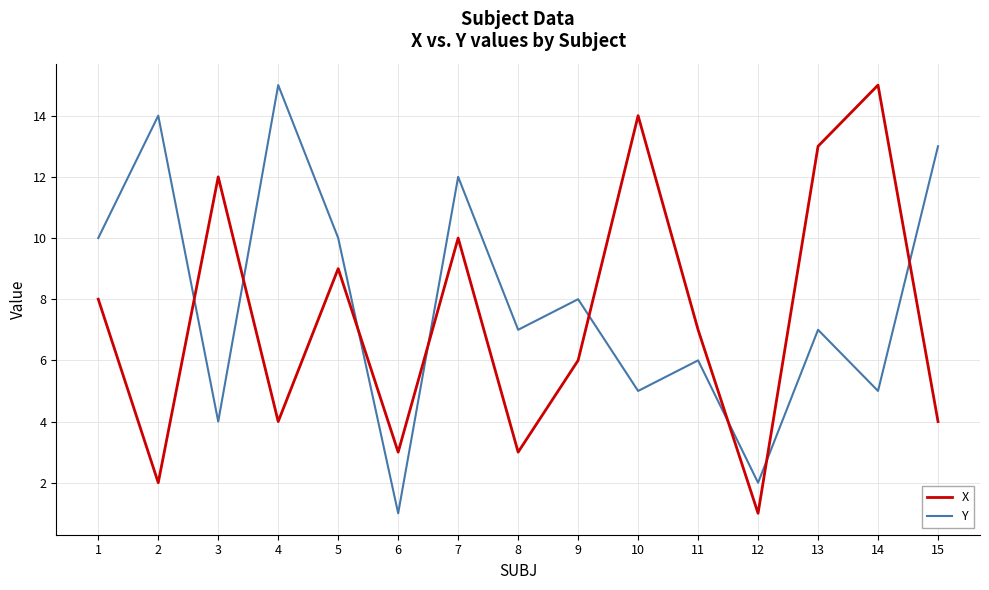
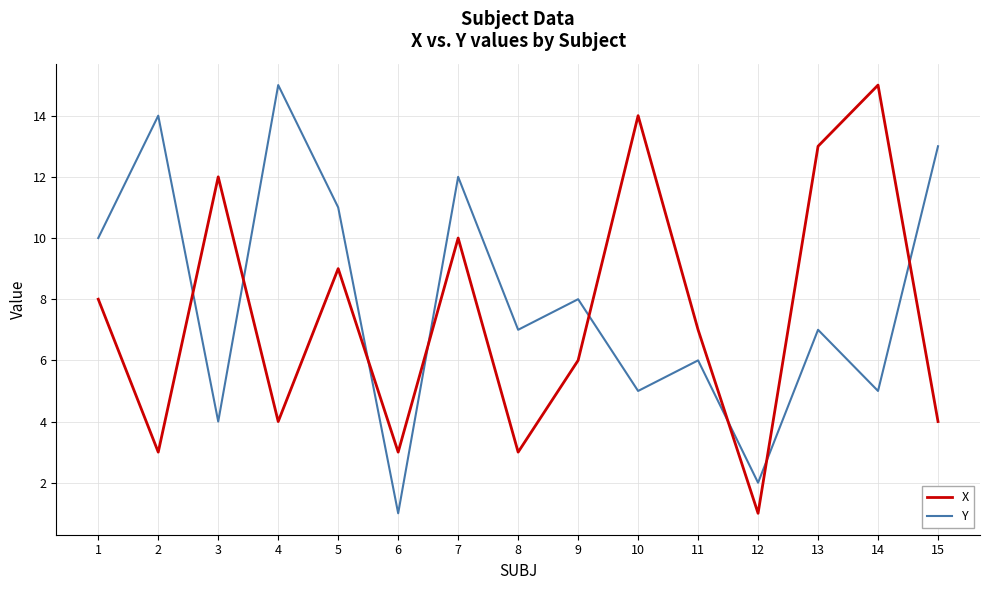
  {
    "X": {
      "1": 8,
-     "2": 2,
+     "2": 3,
      "3": 12,
      "4": 4,
      "5": 9,
      "6": 3,
      "7": 10,
      "8": 3,
      "9": 6,
      "10": 14,
      "11": 7,
      "12": 1,
      "13": 13,
      "14": 15,
      "15": 4
    },
    "Y": {
      "1": 10,
      "2": 14,
      "3": 4,
      "4": 15,
-     "5": 10,
+     "5": 11,
      "6": 1,
      "7": 12,
      "8": 7,
      "9": 8,
      "10": 5,
      "11": 6,
      "12": 2,
      "13": 7,
      "14": 5,
      "15": 13
    }
  }
